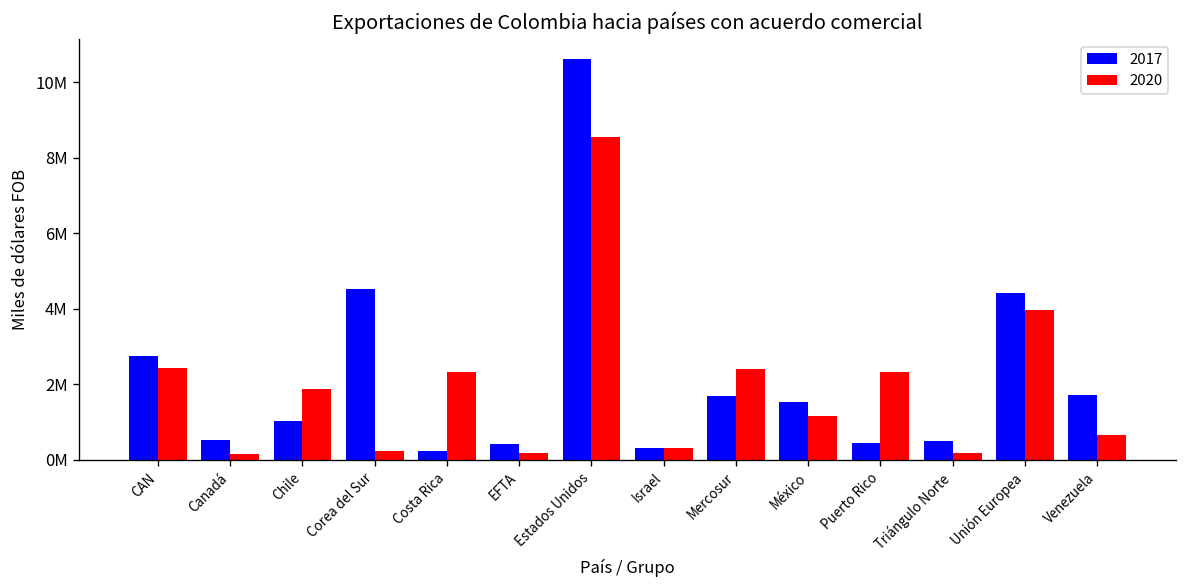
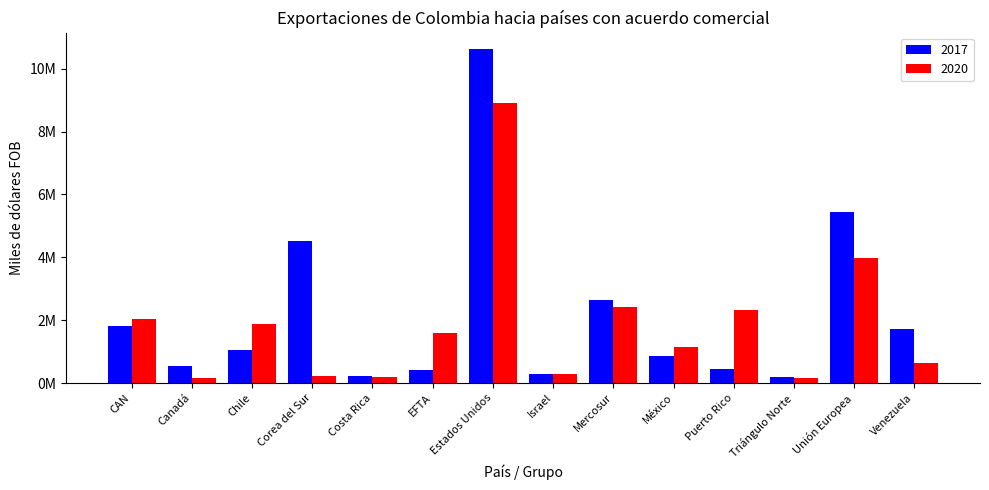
  {
    "2017": {
-     "CAN": 2800000,
+     "CAN": 1800000,
      "Canadá": 500000,
      "Chile": 1000000,
      "Corea del Sur": 4500000,
      "Costa Rica": 200000,
      "EFTA": 400000,
      "Estados Unidos": 10600000,
      "Israel": 300000,
-     "Mercosur": 1700000,
-     "México": 1500000,
+     "Mercosur": 2700000,
+     "México": 900000,
      "Puerto Rico": 400000,
-     "Triángulo Norte": 500000,
-     "Unión Europea": 4400000,
+     "Triángulo Norte": 200000,
+     "Unión Europea": 5400000,
      "Venezuela": 1700000
    },
    "2020": {
-     "CAN": 2400000,
+     "CAN": 2000000,
      "Canadá": 200000,
      "Chile": 1900000,
      "Corea del Sur": 200000,
-     "Costa Rica": 2300000,
-     "EFTA": 200000,
-     "Estados Unidos": 8600000,
+     "Costa Rica": 200000,
+     "EFTA": 1600000,
+     "Estados Unidos": 8900000,
      "Israel": 300000,
      "Mercosur": 2400000,
      "México": 1200000,
      "Puerto Rico": 2300000,
      "Triángulo Norte": 200000,
      "Unión Europea": 4000000,
      "Venezuela": 600000
    }
  }
